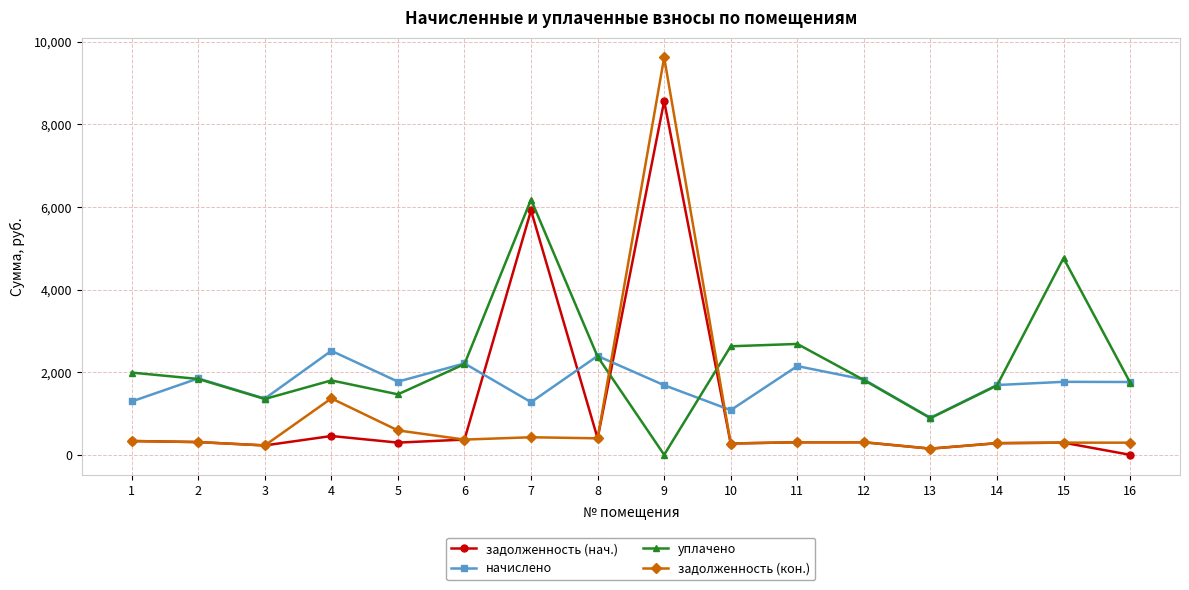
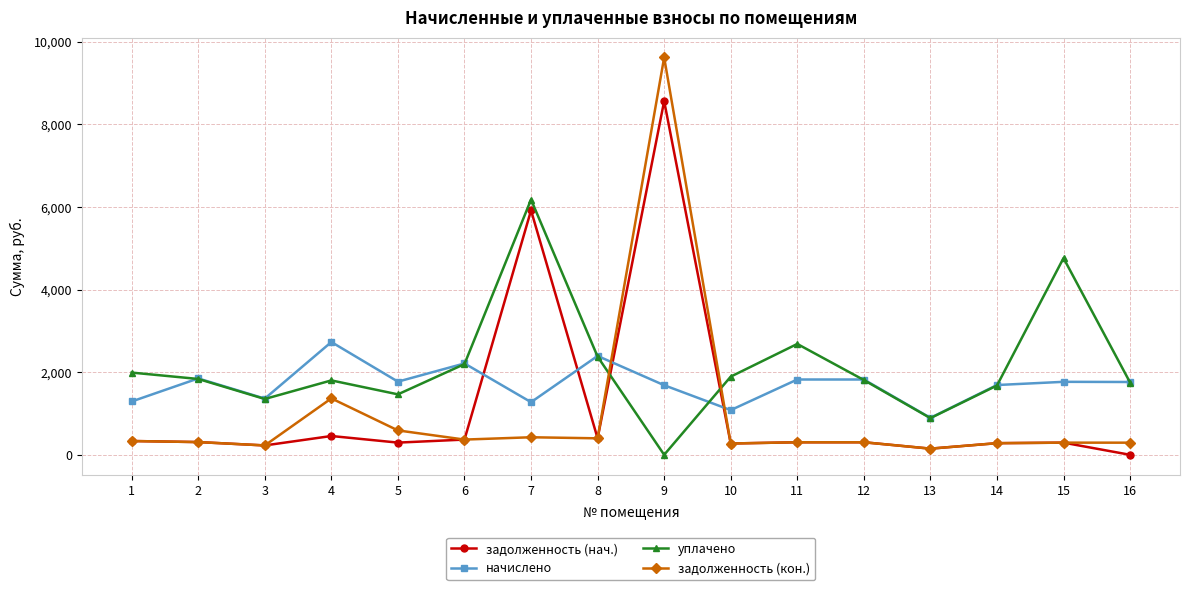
  {
    "задолженность (нач.)": {
      "4": "500",
      "5": "300",
      "7": "5,900",
      "9": "8,600",
      "16": "0"
    },
    "начислено": {
      "1": "1,300",
-     "4": "2,500",
+     "4": "2,700",
      "5": "1,800",
      "7": "1,300",
      "9": "1,700",
      "10": "1,100",
-     "11": "2,100",
+     "11": "1,800",
      "15": "1,800"
    },
    "уплачено": {
      "1": "2,000",
      "4": "1,800",
      "5": "1,500",
      "7": "6,200",
      "9": "0",
-     "10": "2,600",
+     "10": "1,900",
      "11": "2,700",
      "15": "4,800"
    },
    "задолженность (кон.)": {
      "4": "1,400",
      "5": "600",
      "7": "400",
      "9": "9,600",
      "16": "300"
    }
  }
